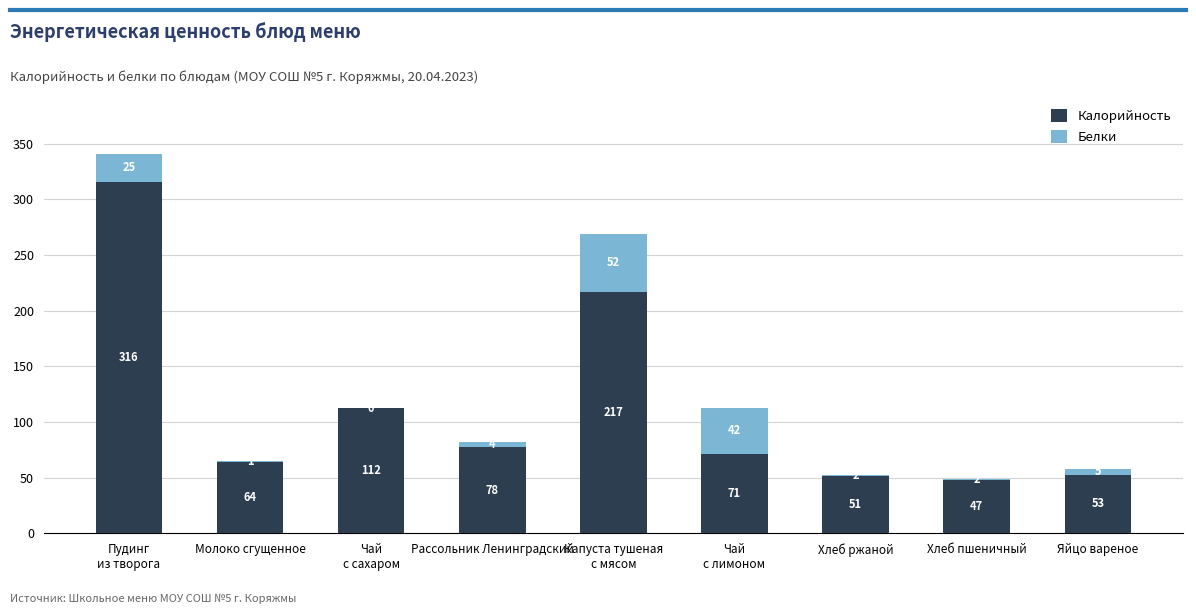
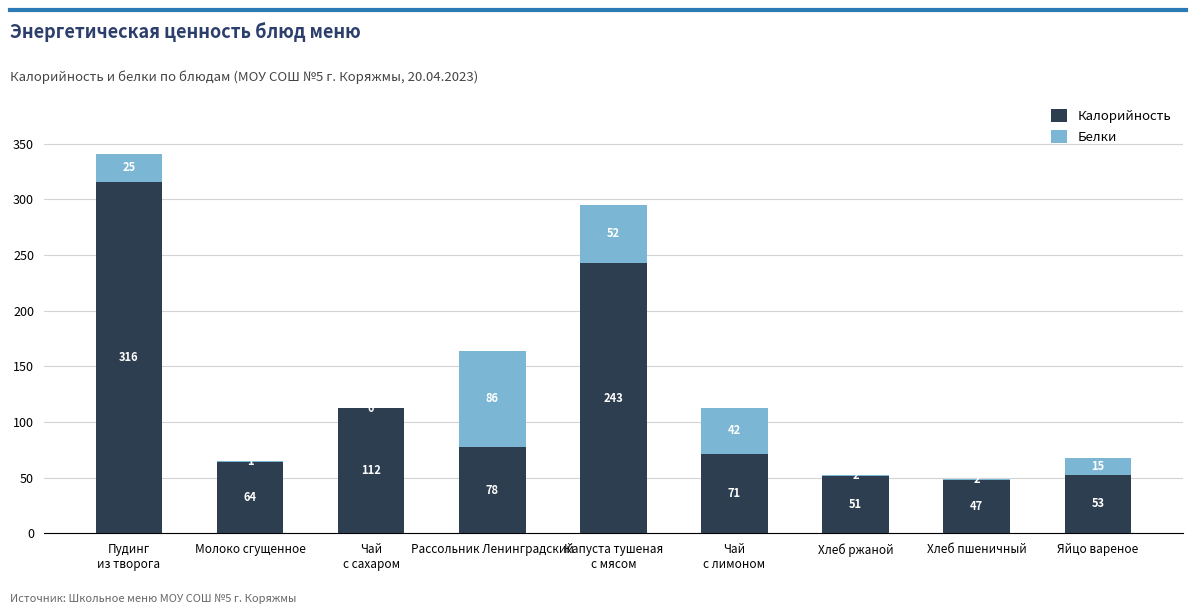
  {
    "Калорийность": {
      "Пудинг из творога": 316,
      "Молоко сгущенное": 64,
      "Чай с сахаром": 112,
      "Рассольник Ленинградский": 78,
-     "Капуста тушеная с мясом": 217,
+     "Капуста тушеная с мясом": 243,
      "Чай с лимоном": 71,
      "Хлеб ржаной": 51,
      "Хлеб пшеничный": 47,
      "Яйцо вареное": 53
    },
    "Белки": {
      "Пудинг из творога": 25,
      "Молоко сгущенное": 1,
-     "Рассольник Ленинградский": 4,
+     "Рассольник Ленинградский": 86,
      "Капуста тушеная с мясом": 52,
      "Чай с лимоном": 42,
      "Хлеб ржаной": 2,
      "Хлеб пшеничный": 2,
-     "Яйцо вареное": 5
+     "Яйцо вареное": 15
    }
  }
